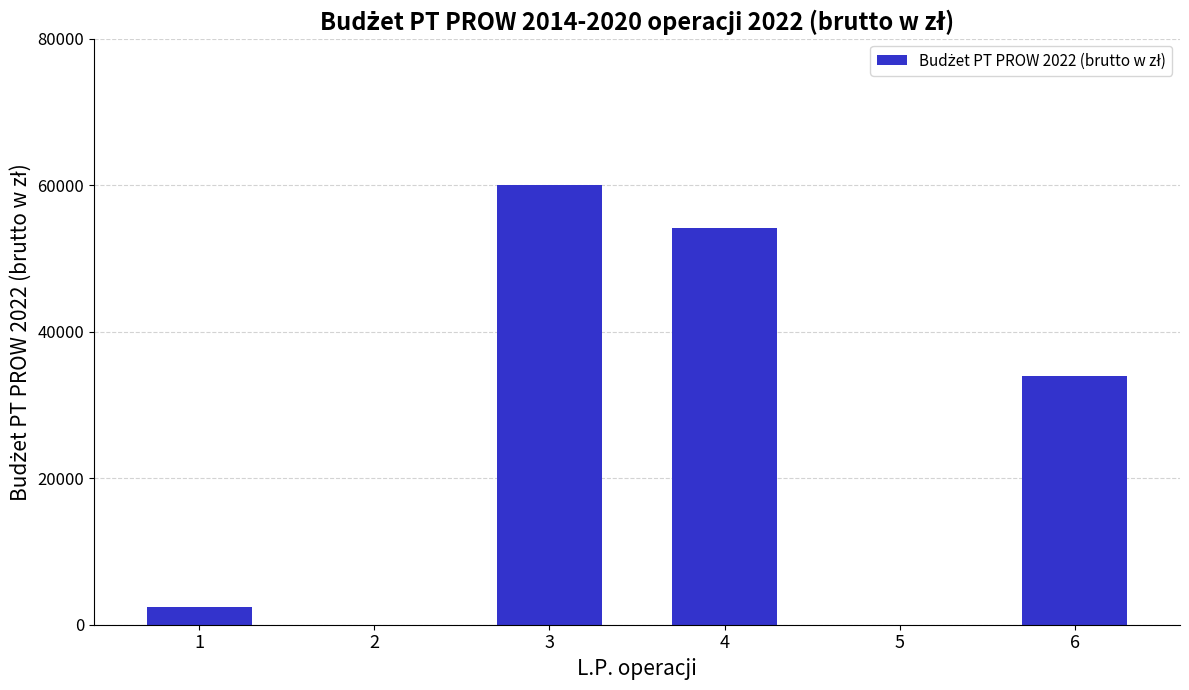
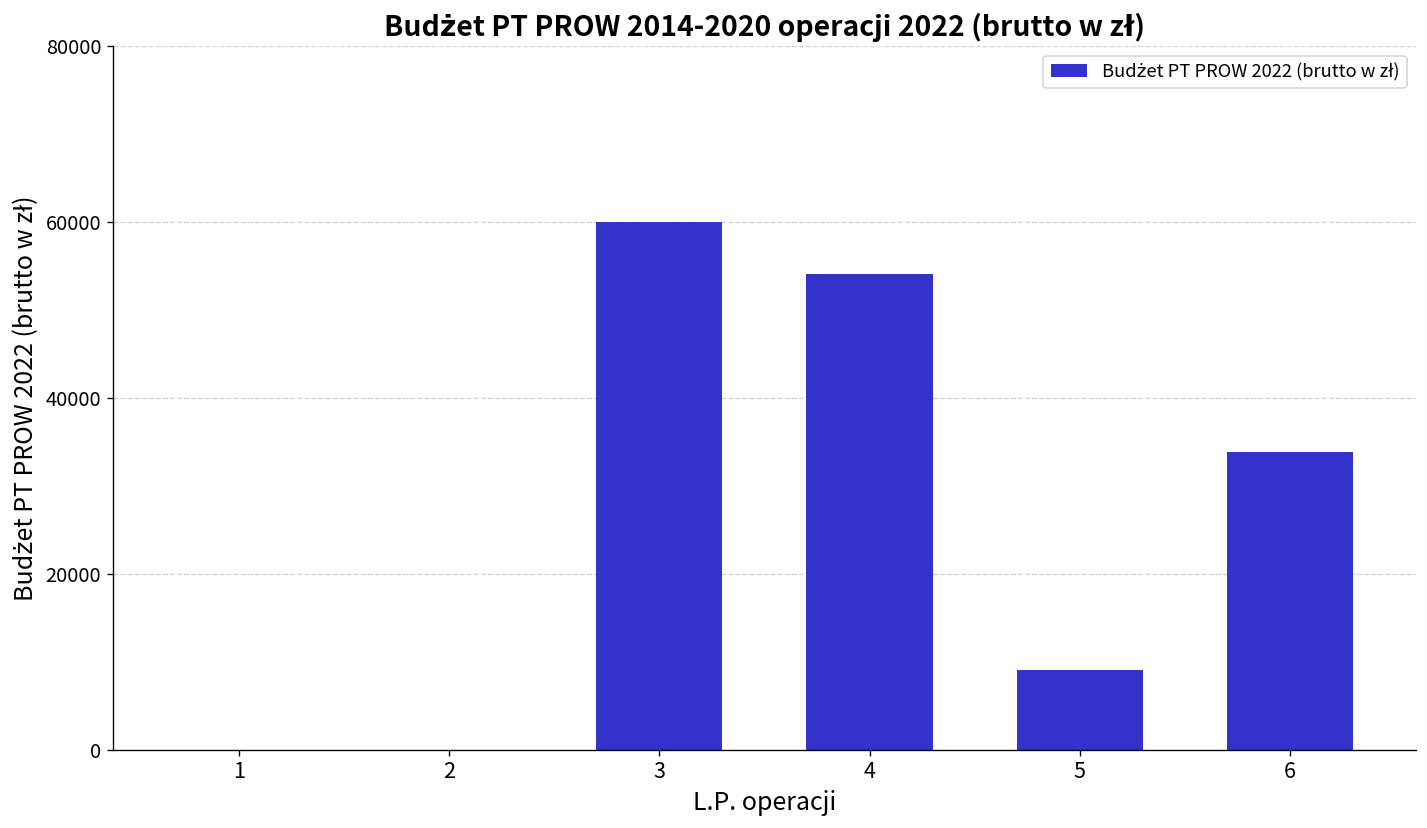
  {
-   "1": 2000,
+   "1": 0,
    "2": 0,
    "3": 60000,
    "4": 54000,
-   "5": 0,
+   "5": 9000,
    "6": 34000
  }
